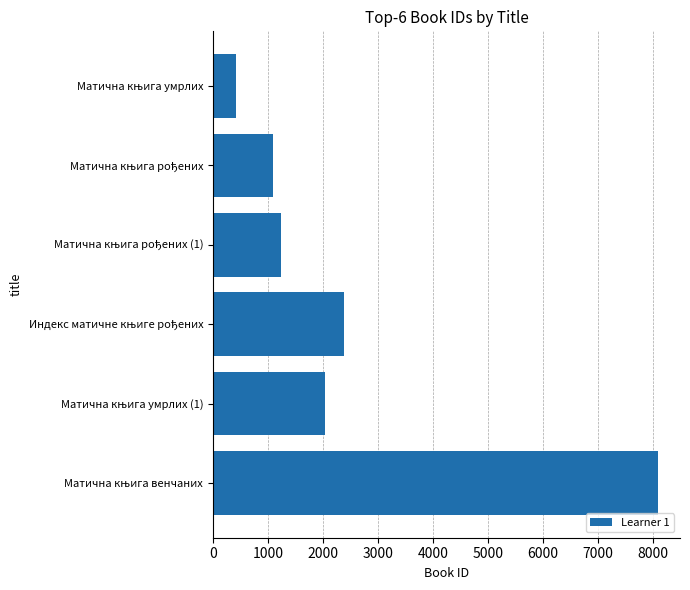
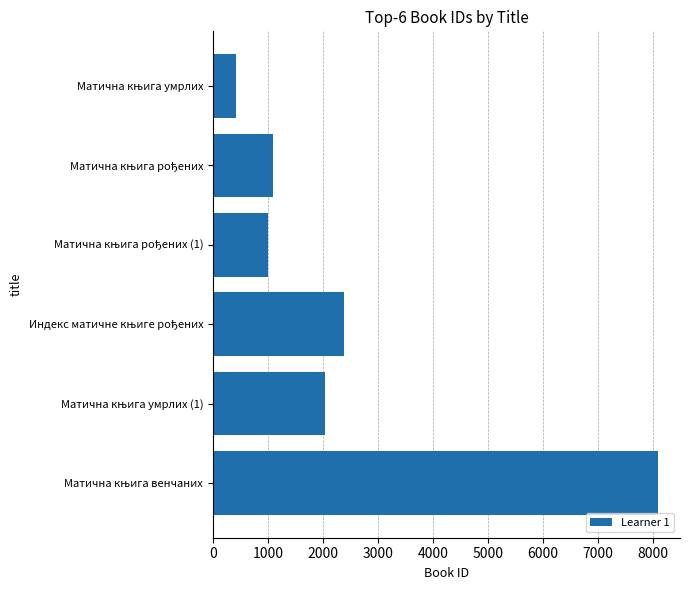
  {
    "Матична књига умрлих": 400,
    "Матична књига рођених": 1100,
-   "Матична књига рођених (1)": 1200,
+   "Матична књига рођених (1)": 1000,
    "Индекс матичне књиге рођених": 2400,
    "Матична књига умрлих (1)": 2000,
    "Матична књига венчаних": 8100
  }
